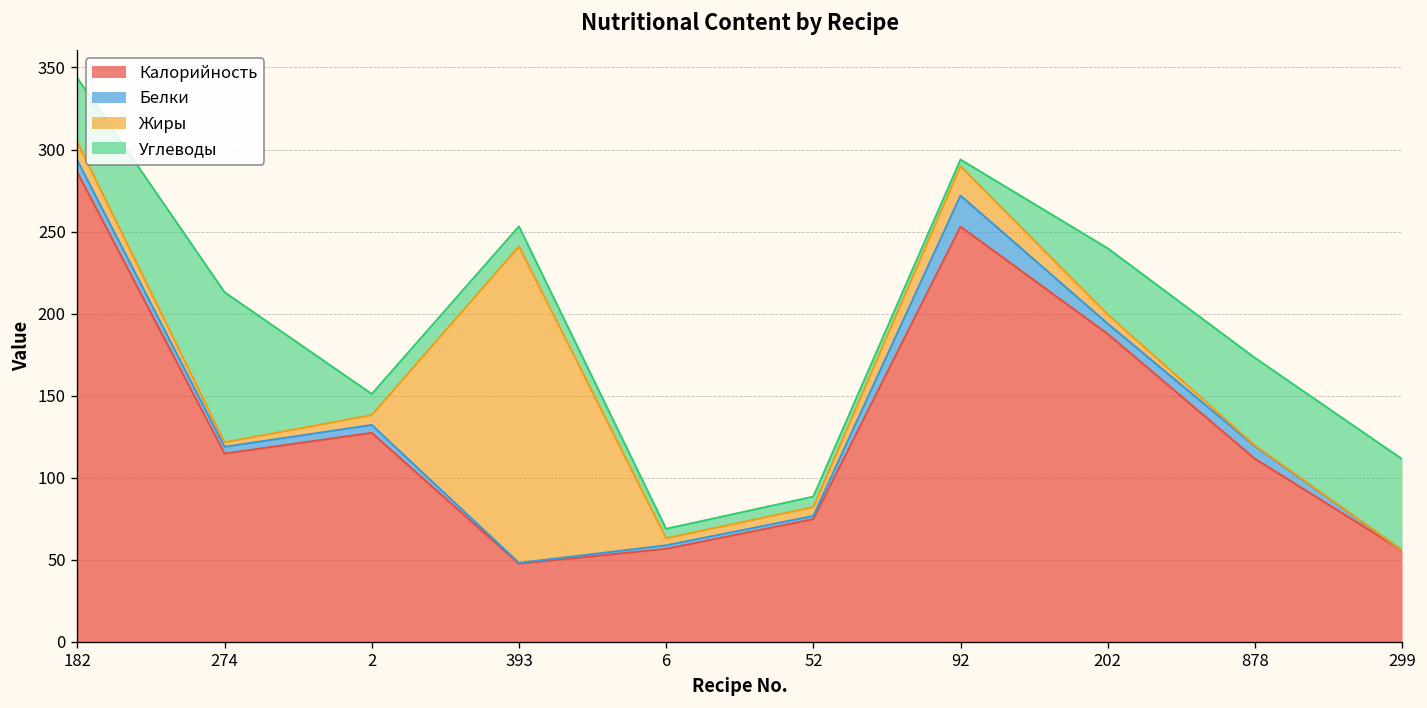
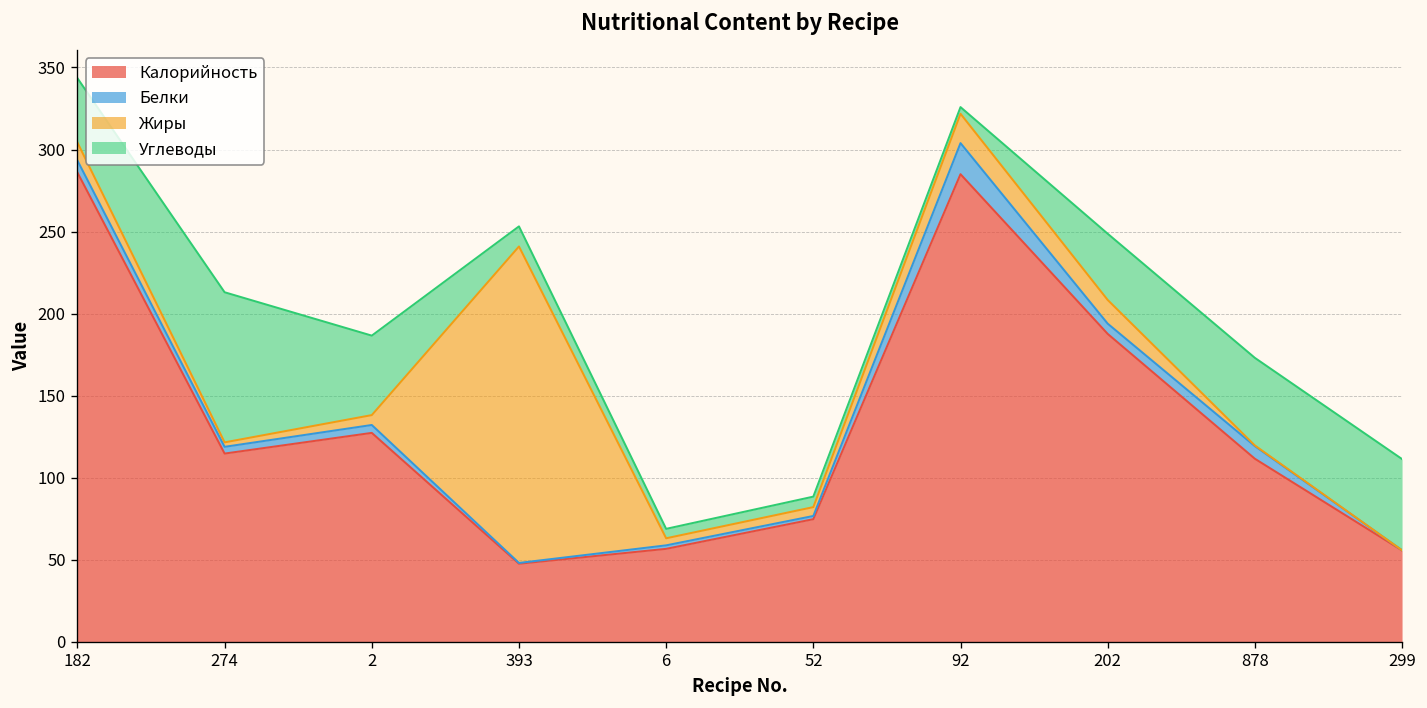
  {
    "Калорийность": {
      "182": 286,
      "274": 115,
      "2": 127,
      "6": 57,
      "52": 75,
-     "92": 253,
+     "92": 285,
      "202": 188,
      "878": 112
    },
    "Белки": {
      "182": 7,
      "274": 4,
      "2": 5,
      "6": 2,
      "52": 2,
      "92": 19,
      "202": 6
    },
    "Жиры": {
      "182": 11,
      "274": 3,
      "2": 6,
      "393": 193,
      "6": 4,
      "52": 5,
      "92": 18,
-     "202": 6
+     "202": 14
    },
    "Углеводы": {
      "182": 39,
      "274": 92,
-     "2": 13,
+     "2": 48,
      "393": 12,
      "6": 6,
      "52": 6,
      "92": 4,
      "202": 40,
      "878": 53,
      "299": 56
    }
  }
